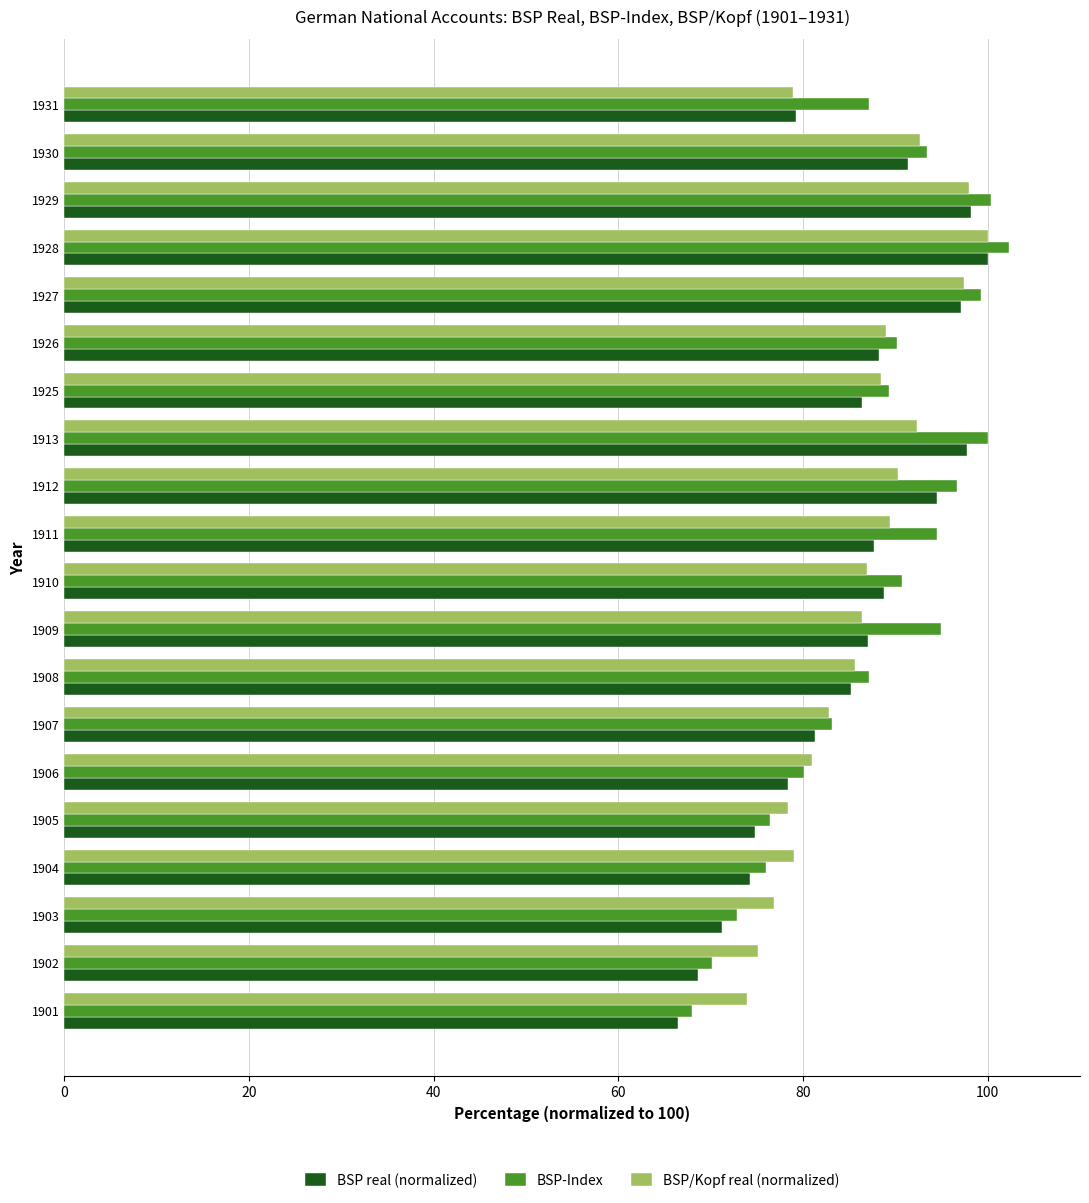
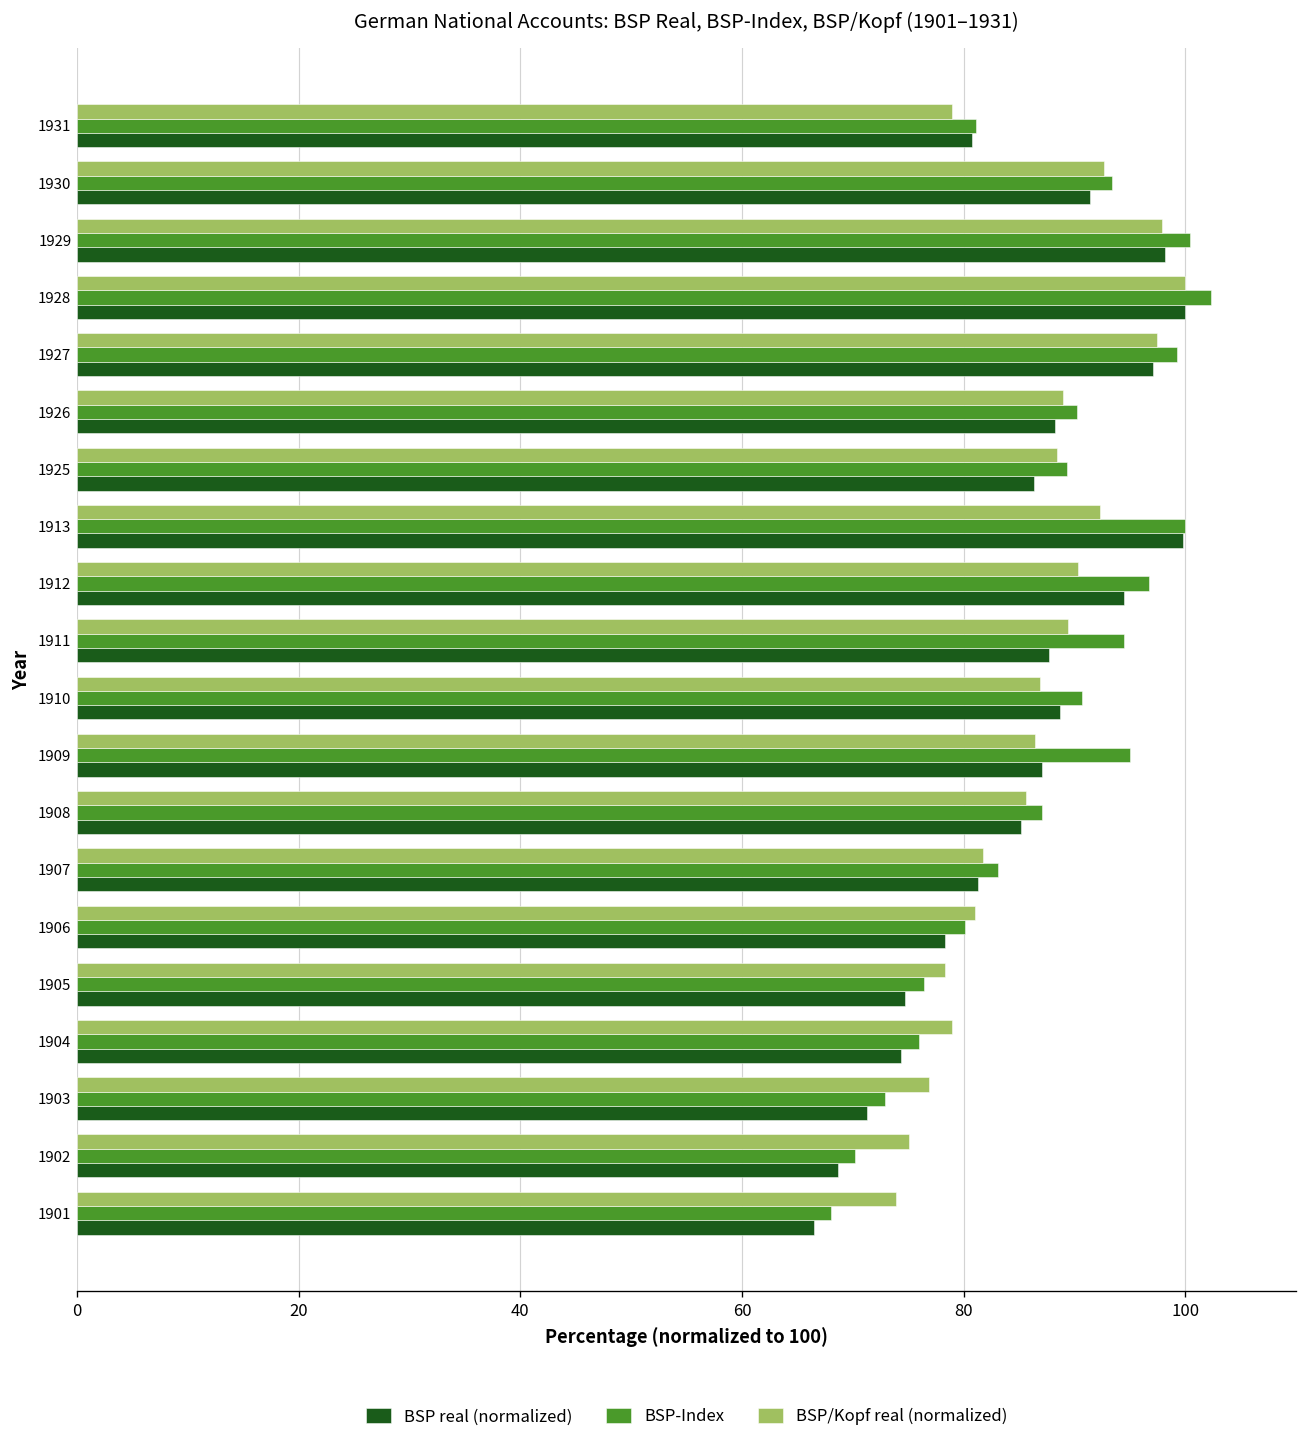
  {
    "BSP real (normalized)": {
-     "1931": 79,
+     "1931": 81,
      "1930": 91,
      "1929": 98,
      "1928": 100,
      "1927": 97,
      "1926": 88,
      "1925": 86,
-     "1913": 98,
+     "1913": 100,
      "1912": 95,
      "1911": 88,
      "1910": 89,
      "1909": 87,
      "1908": 85,
      "1907": 81,
      "1906": 78,
      "1905": 75,
      "1904": 74,
      "1903": 71,
      "1902": 69,
      "1901": 66
    },
    "BSP-Index": {
-     "1931": 87,
+     "1931": 81,
      "1930": 93,
      "1929": 100,
      "1928": 102,
      "1927": 99,
      "1926": 90,
      "1925": 89,
      "1913": 100,
      "1912": 97,
      "1911": 95,
      "1910": 91,
      "1909": 95,
      "1908": 87,
      "1907": 83,
      "1906": 80,
      "1905": 76,
      "1904": 76,
      "1903": 73,
      "1902": 70,
      "1901": 68
    },
    "BSP/Kopf real (normalized)": {
      "1931": 79,
      "1930": 93,
      "1929": 98,
      "1928": 100,
      "1927": 97,
      "1926": 89,
      "1925": 88,
      "1913": 92,
      "1912": 90,
      "1911": 89,
      "1910": 87,
      "1909": 86,
      "1908": 86,
-     "1907": 83,
+     "1907": 82,
      "1906": 81,
      "1905": 78,
      "1904": 79,
      "1903": 77,
      "1902": 75,
      "1901": 74
    }
  }
